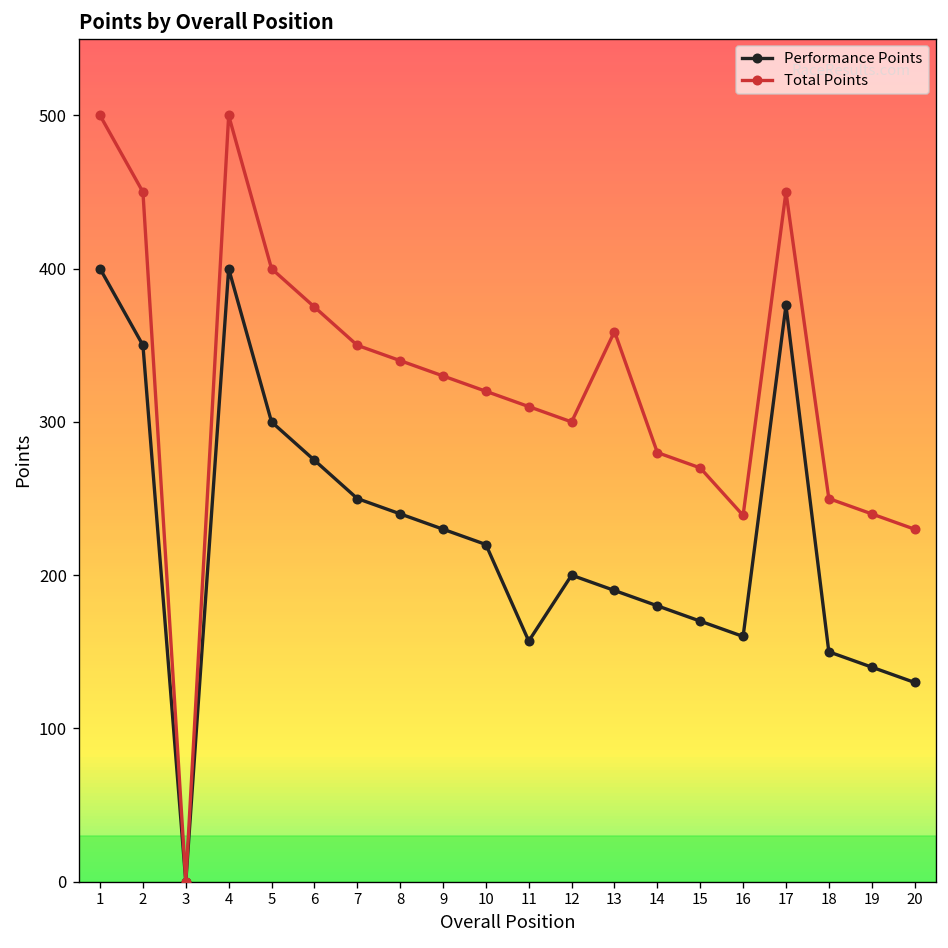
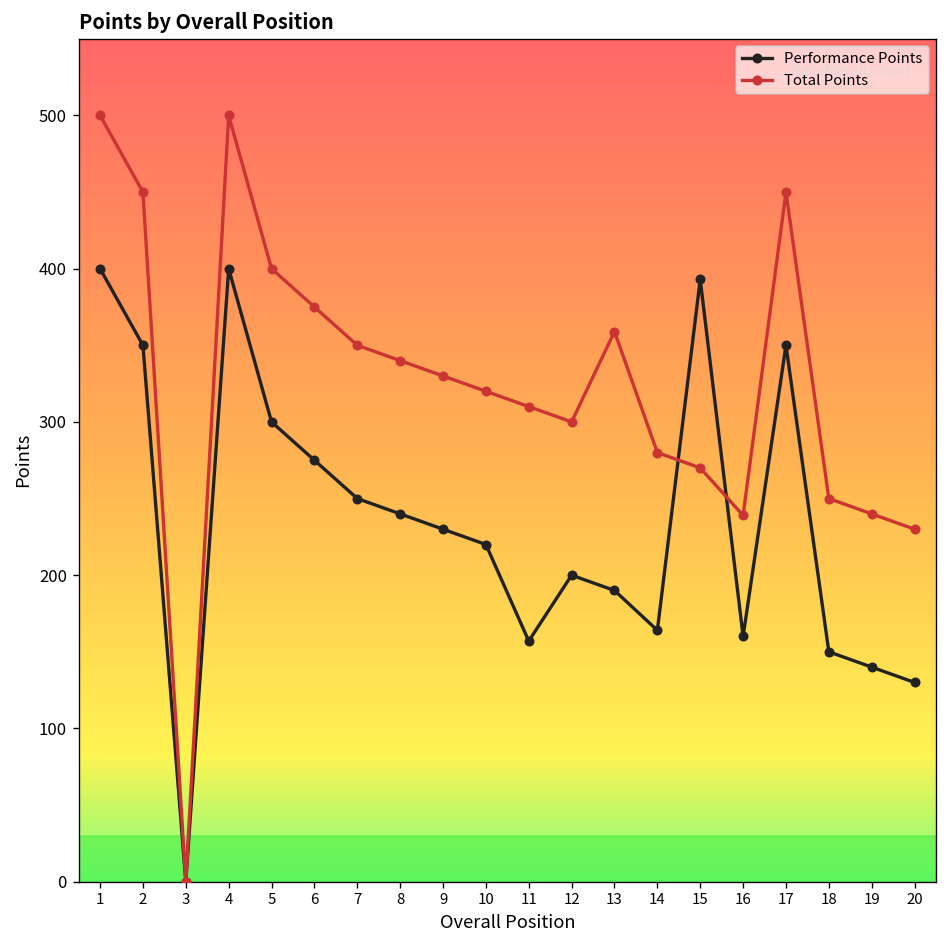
  {
    "Performance Points": {
      "1": 400,
      "2": 350,
      "4": 400,
      "5": 300,
      "6": 275,
      "7": 250,
      "8": 240,
      "9": 230,
      "10": 220,
      "11": 157,
      "12": 200,
      "13": 190,
-     "14": 180,
-     "15": 170,
+     "14": 164,
+     "15": 393,
      "16": 160,
-     "17": 376,
+     "17": 350,
      "18": 150,
      "19": 140,
      "20": 130
    },
    "Total Points": {
      "1": 500,
      "2": 450,
      "4": 500,
      "5": 400,
      "6": 375,
      "7": 350,
      "8": 340,
      "9": 330,
      "10": 320,
      "11": 310,
      "12": 300,
      "13": 359,
      "14": 280,
      "15": 270,
      "16": 239,
      "17": 450,
      "18": 250,
      "19": 240,
      "20": 230
    }
  }
